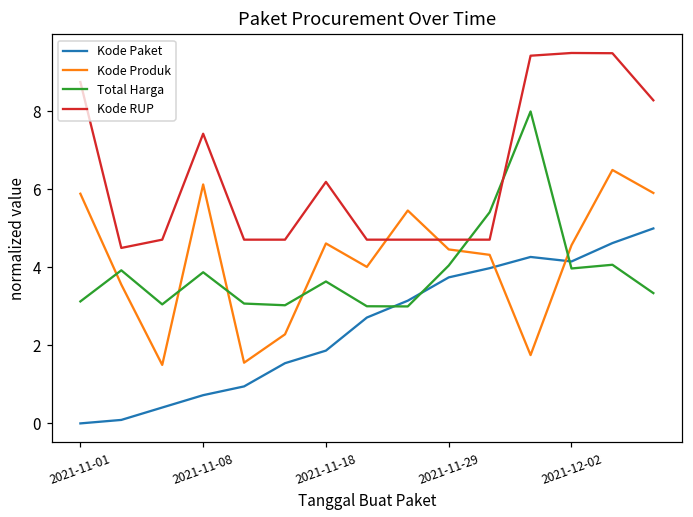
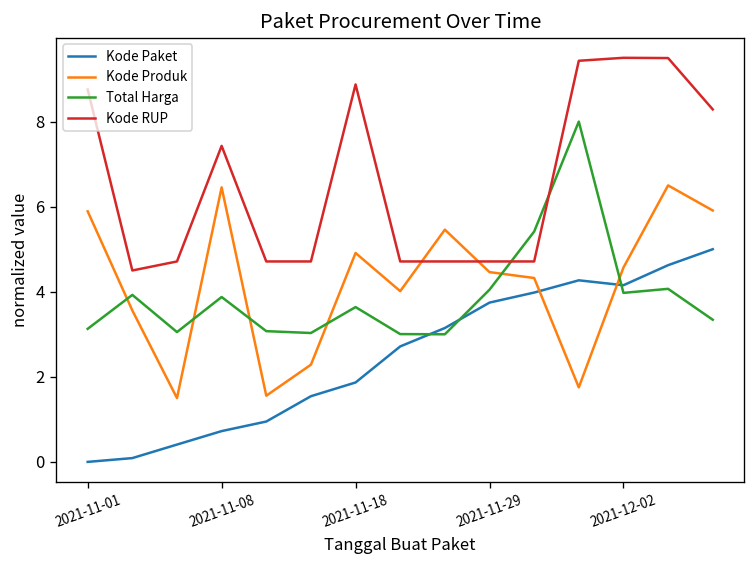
  {
    "Kode Paket": {
      "2021-11-01": 0.0,
      "2021-11-08": 0.7,
      "2021-11-18": 1.9,
      "2021-11-29": 3.7,
      "2021-12-02": 4.2
    },
    "Kode Produk": {
      "2021-11-01": 5.9,
-     "2021-11-08": 6.1,
-     "2021-11-18": 4.6,
+     "2021-11-08": 6.5,
+     "2021-11-18": 4.9,
      "2021-11-29": 4.5,
      "2021-12-02": 4.6
    },
    "Total Harga": {
      "2021-11-01": 3.1,
      "2021-11-08": 3.9,
      "2021-11-18": 3.6,
      "2021-11-29": 4.0,
      "2021-12-02": 4.0
    },
    "Kode RUP": {
      "2021-11-08": 7.4,
-     "2021-11-18": 6.2,
+     "2021-11-18": 8.9,
      "2021-11-29": 4.7,
      "2021-12-02": 9.5
    }
  }
